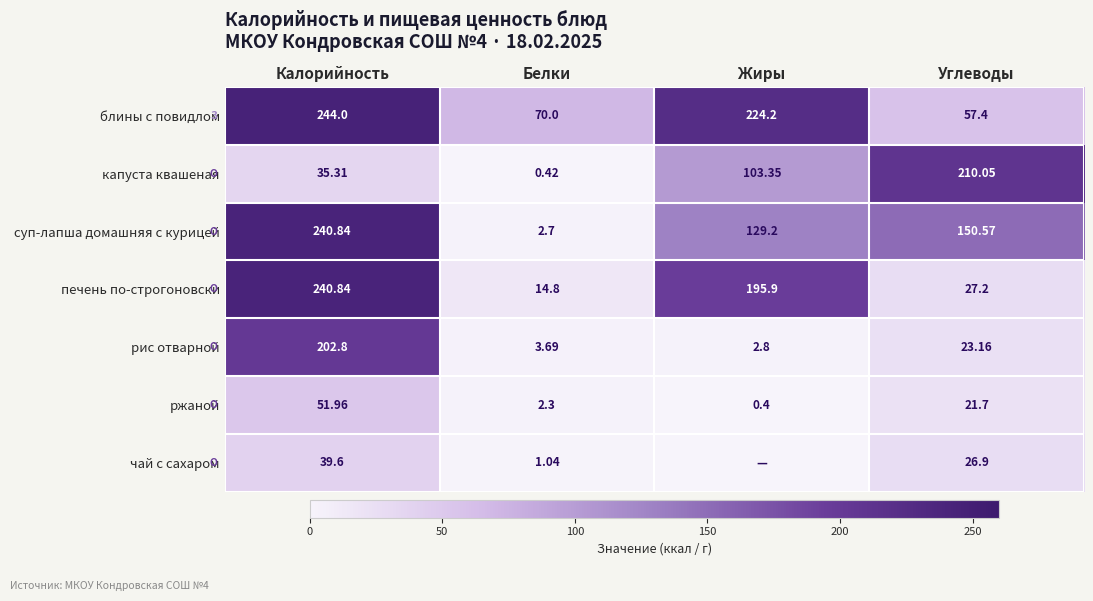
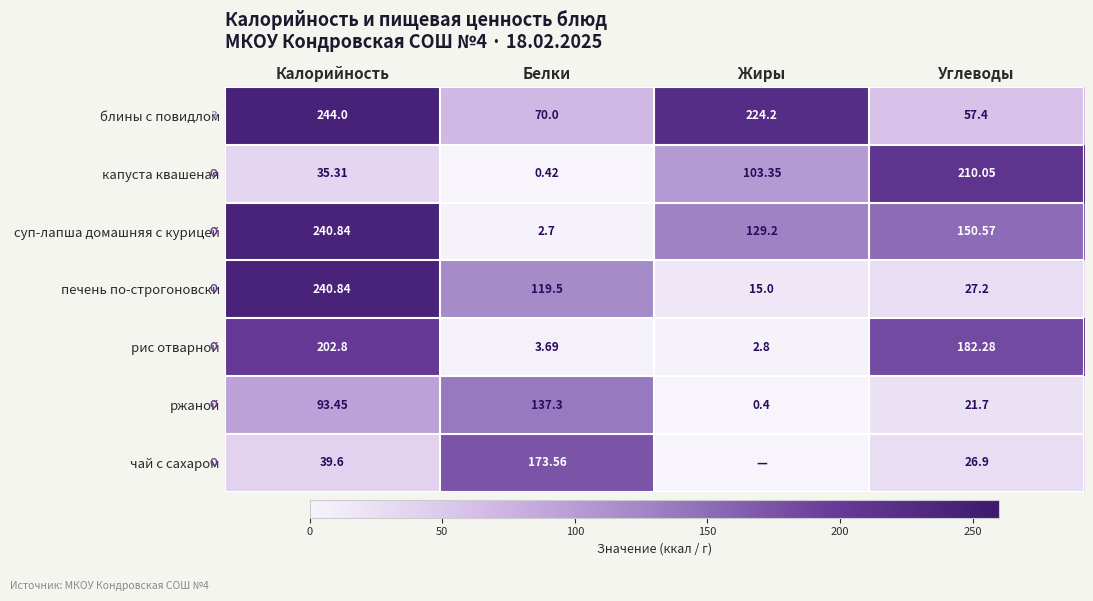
  {
    "блины с повидлом": {
      "Калорийность": 244.0,
      "Белки": 70.0,
      "Жиры": 224.2,
      "Углеводы": 57.4
    },
    "капуста квашеная": {
      "Калорийность": 35.31,
      "Белки": 0.42,
      "Жиры": 103.35,
      "Углеводы": 210.05
    },
    "суп-лапша домашняя с курицей": {
      "Калорийность": 240.84,
      "Белки": 2.7,
      "Жиры": 129.2,
      "Углеводы": 150.57
    },
    "печень по-строгоновски": {
      "Калорийность": 240.84,
-     "Белки": 14.8,
-     "Жиры": 195.9,
+     "Белки": 119.5,
+     "Жиры": 15.0,
      "Углеводы": 27.2
    },
    "рис отварной": {
      "Калорийность": 202.8,
      "Белки": 3.69,
      "Жиры": 2.8,
-     "Углеводы": 23.16
+     "Углеводы": 182.28
    },
    "ржаной": {
-     "Калорийность": 51.96,
-     "Белки": 2.3,
+     "Калорийность": 93.45,
+     "Белки": 137.3,
      "Жиры": 0.4,
      "Углеводы": 21.7
    },
    "чай с сахаром": {
      "Калорийность": 39.6,
-     "Белки": 1.04,
+     "Белки": 173.56,
      "Углеводы": 26.9
    }
  }
